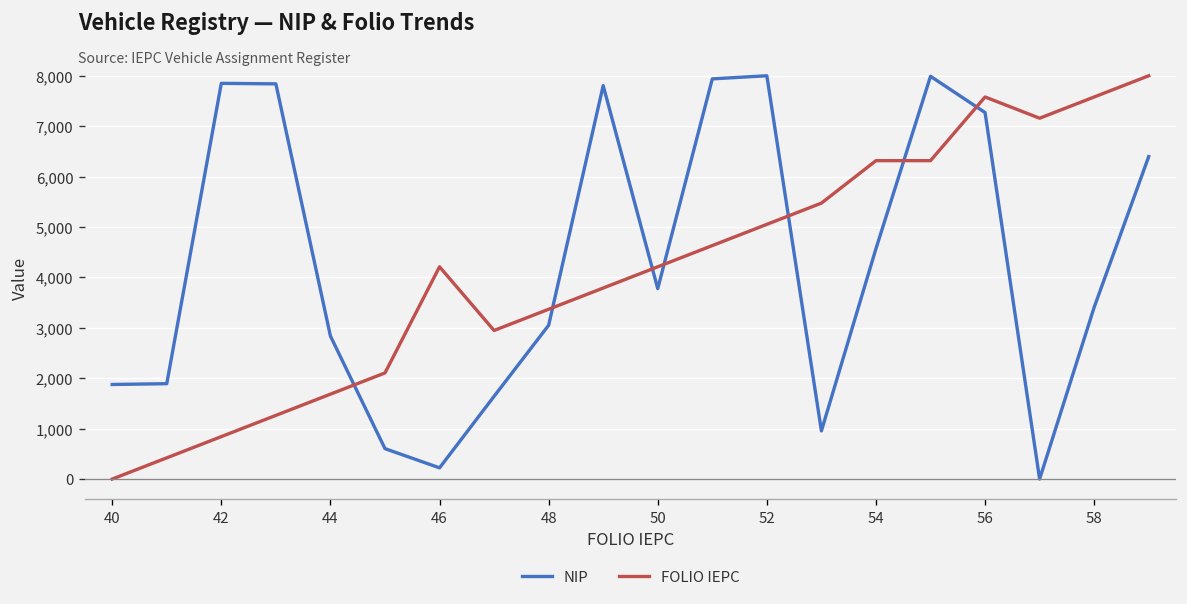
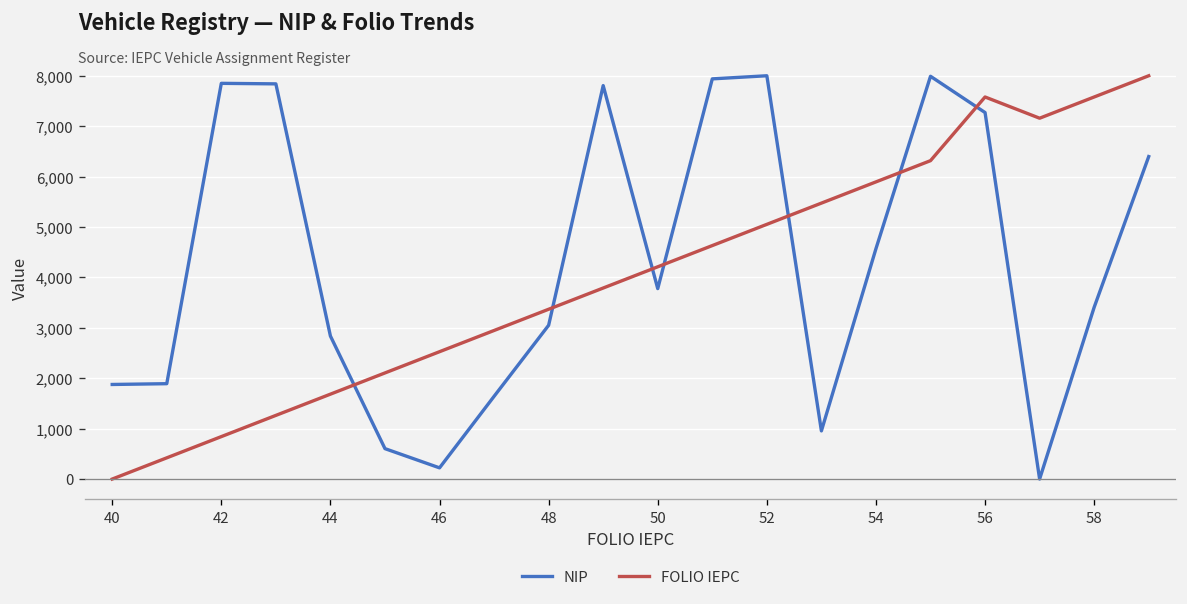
  {
    "NIP": {
      "40": "1,900",
      "42": "7,800",
      "44": "2,800",
      "46": "200",
      "48": "3,100",
      "50": "3,800",
      "52": "8,000",
      "54": "4,600",
      "56": "7,300",
      "58": "3,400"
    },
    "FOLIO IEPC": {
      "40": "0",
      "42": "800",
      "44": "1,700",
-     "46": "4,200",
+     "46": "2,500",
      "48": "3,400",
      "50": "4,200",
      "52": "5,100",
-     "54": "6,300",
+     "54": "5,900",
      "56": "7,600",
      "58": "7,600"
    }
  }
